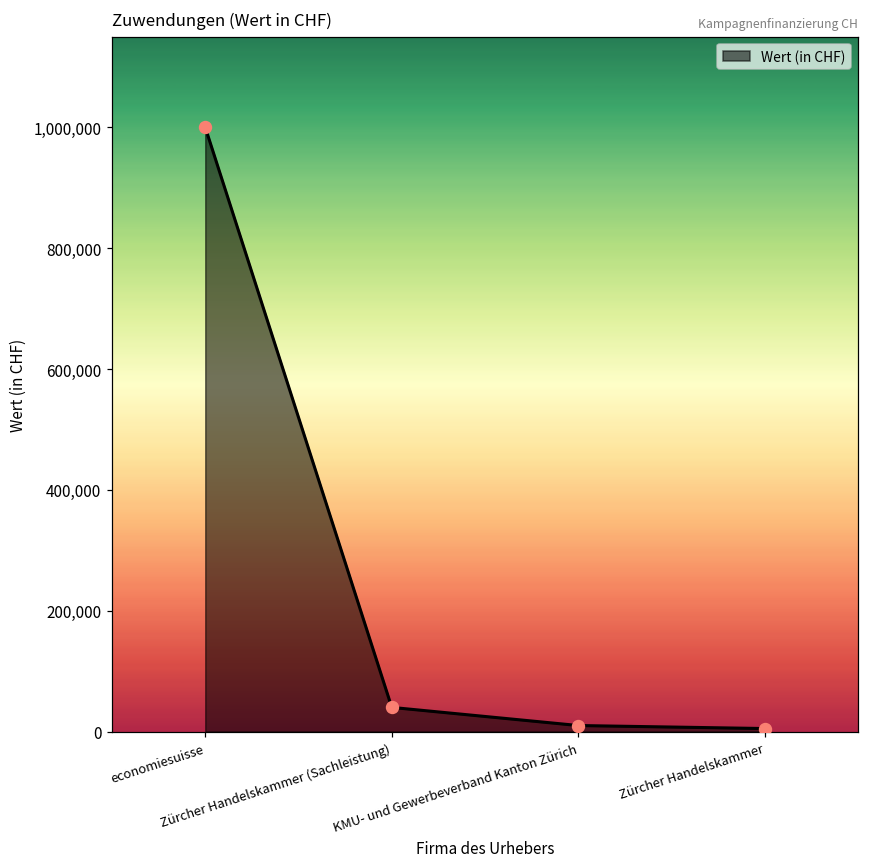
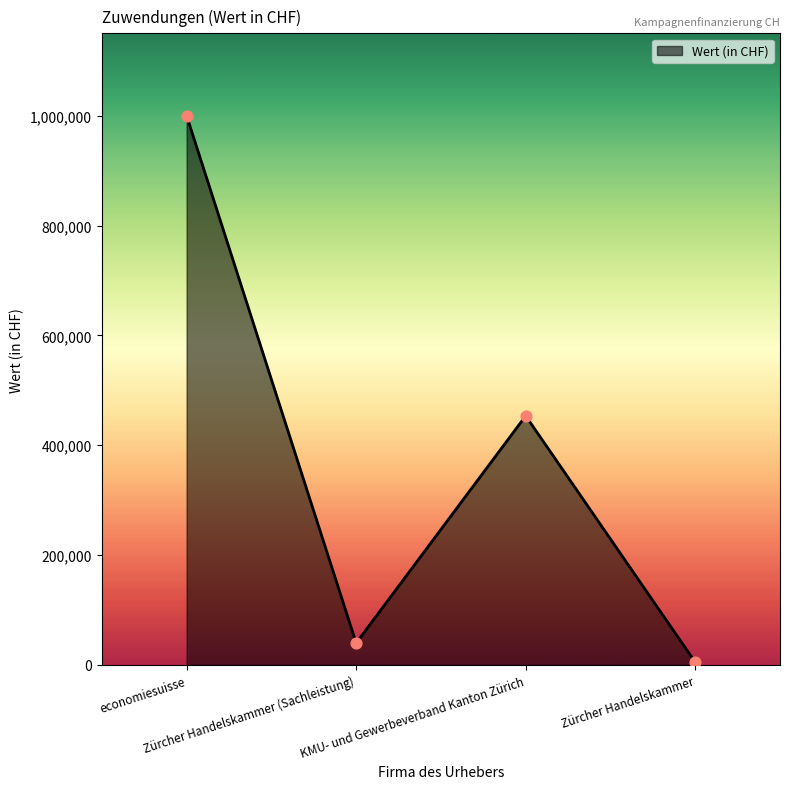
  {
    "economiesuisse": "1,000,000",
    "Zürcher Handelskammer (Sachleistung)": "40,000",
-   "KMU- und Gewerbeverband Kanton Zürich": "10,000",
+   "KMU- und Gewerbeverband Kanton Zürich": "450,000",
    "Zürcher Handelskammer": "10,000"
  }
